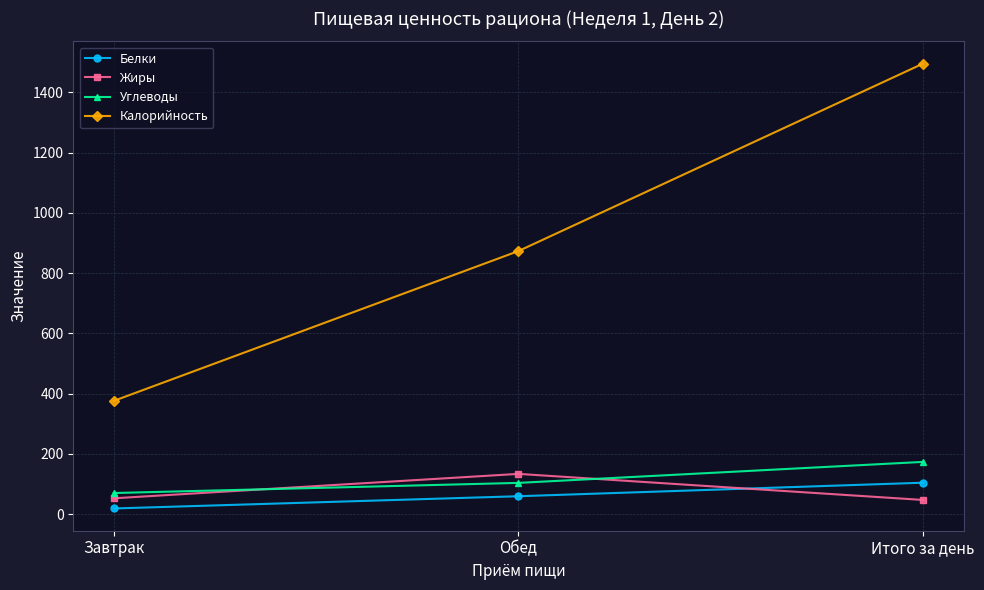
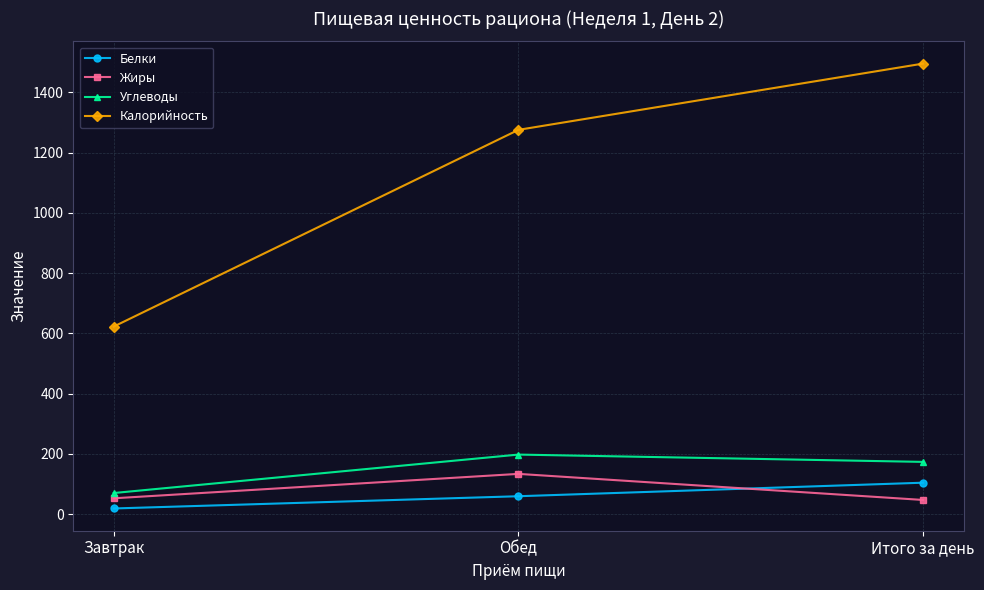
  {
    "Белки": {
      "Завтрак": 20,
      "Обед": 60,
      "Итого за день": 100
    },
    "Жиры": {
      "Завтрак": 50,
      "Обед": 130,
      "Итого за день": 50
    },
    "Углеводы": {
      "Завтрак": 70,
-     "Обед": 100,
+     "Обед": 200,
      "Итого за день": 170
    },
    "Калорийность": {
-     "Завтрак": 380,
-     "Обед": 870,
+     "Завтрак": 620,
+     "Обед": 1280,
      "Итого за день": 1500
    }
  }
